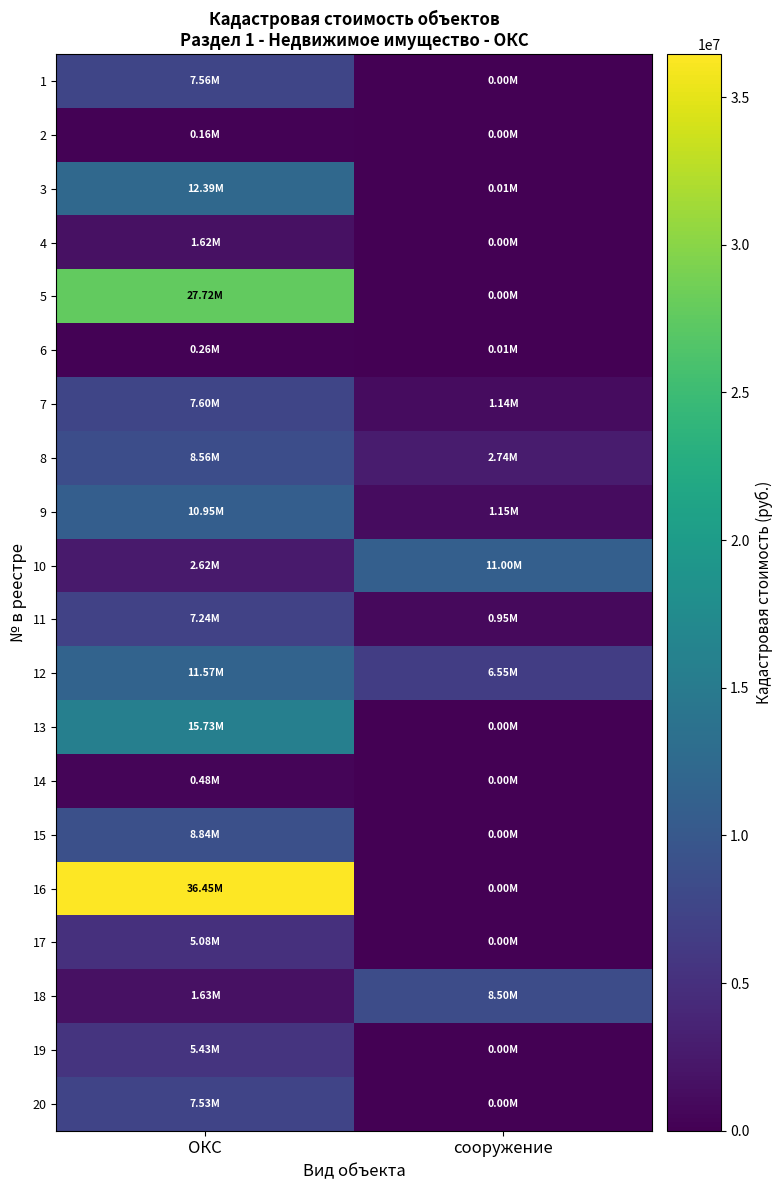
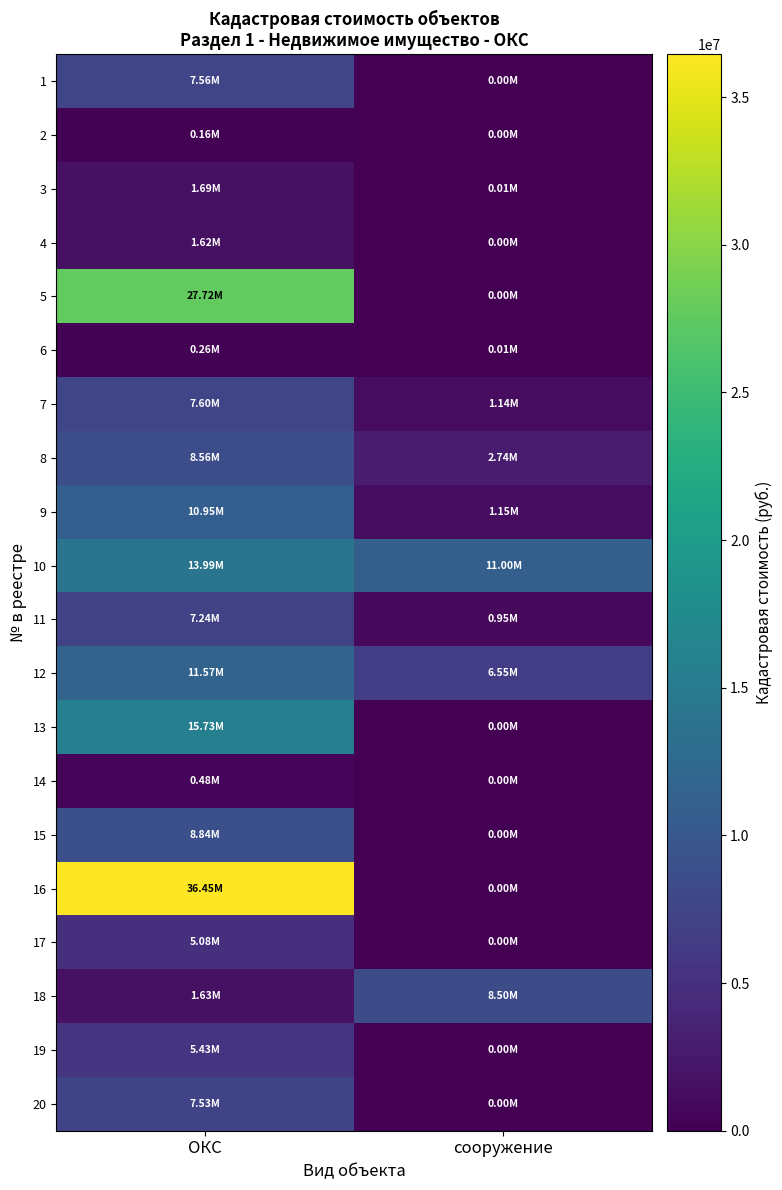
  {
    "1": {
      "ОКС": "7.56M",
      "сооружение": "0.00M"
    },
    "2": {
      "ОКС": "0.16M",
      "сооружение": "0.00M"
    },
    "3": {
-     "ОКС": "12.39M",
+     "ОКС": "1.69M",
      "сооружение": "0.01M"
    },
    "4": {
      "ОКС": "1.62M",
      "сооружение": "0.00M"
    },
    "5": {
      "ОКС": "27.72M",
      "сооружение": "0.00M"
    },
    "6": {
      "ОКС": "0.26M",
      "сооружение": "0.01M"
    },
    "7": {
      "ОКС": "7.60M",
      "сооружение": "1.14M"
    },
    "8": {
      "ОКС": "8.56M",
      "сооружение": "2.74M"
    },
    "9": {
      "ОКС": "10.95M",
      "сооружение": "1.15M"
    },
    "10": {
-     "ОКС": "2.62M",
+     "ОКС": "13.99M",
      "сооружение": "11.00M"
    },
    "11": {
      "ОКС": "7.24M",
      "сооружение": "0.95M"
    },
    "12": {
      "ОКС": "11.57M",
      "сооружение": "6.55M"
    },
    "13": {
      "ОКС": "15.73M",
      "сооружение": "0.00M"
    },
    "14": {
      "ОКС": "0.48M",
      "сооружение": "0.00M"
    },
    "15": {
      "ОКС": "8.84M",
      "сооружение": "0.00M"
    },
    "16": {
      "ОКС": "36.45M",
      "сооружение": "0.00M"
    },
    "17": {
      "ОКС": "5.08M",
      "сооружение": "0.00M"
    },
    "18": {
      "ОКС": "1.63M",
      "сооружение": "8.50M"
    },
    "19": {
      "ОКС": "5.43M",
      "сооружение": "0.00M"
    },
    "20": {
      "ОКС": "7.53M",
      "сооружение": "0.00M"
    }
  }
